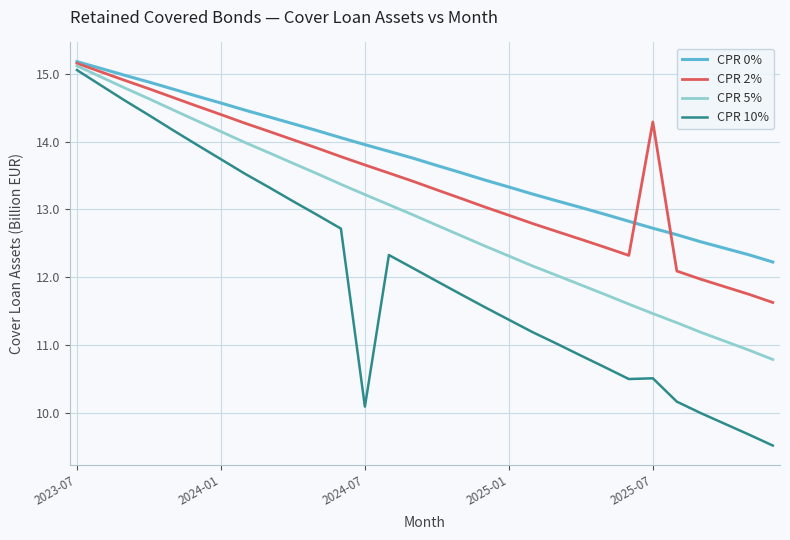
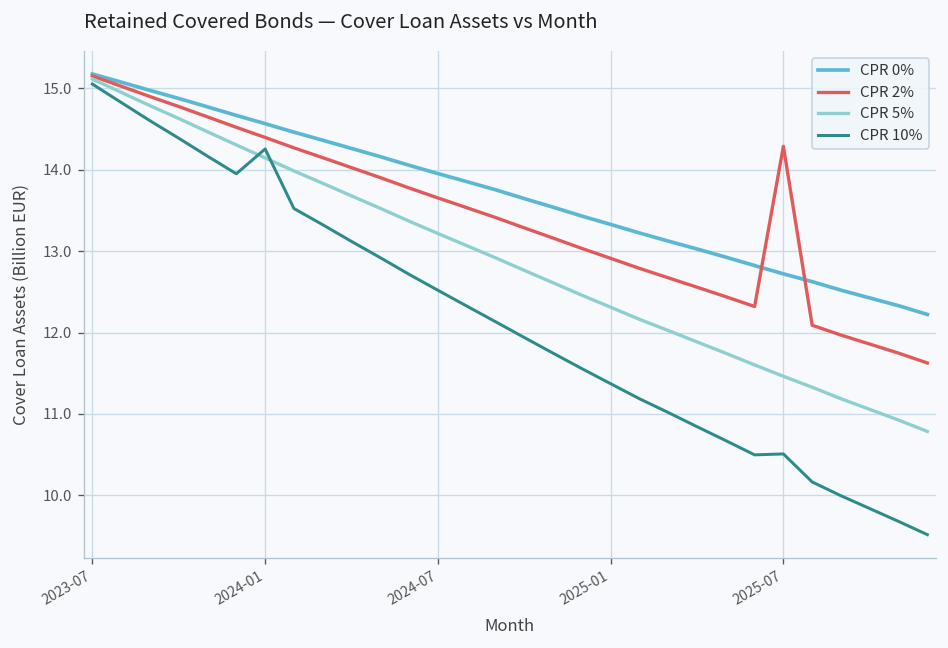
  {
    "CPR 2%": {
      "2024-01": 14.4,
      "2024-07": 13.7,
      "2025-01": 12.9,
      "2025-07": 14.3
    },
    "CPR 10%": {
      "2023-07": 15.1,
-     "2024-01": 13.7,
-     "2024-07": 10.1,
+     "2024-01": 14.3,
+     "2024-07": 12.5,
      "2025-01": 11.4,
      "2025-07": 10.5
    }
  }
